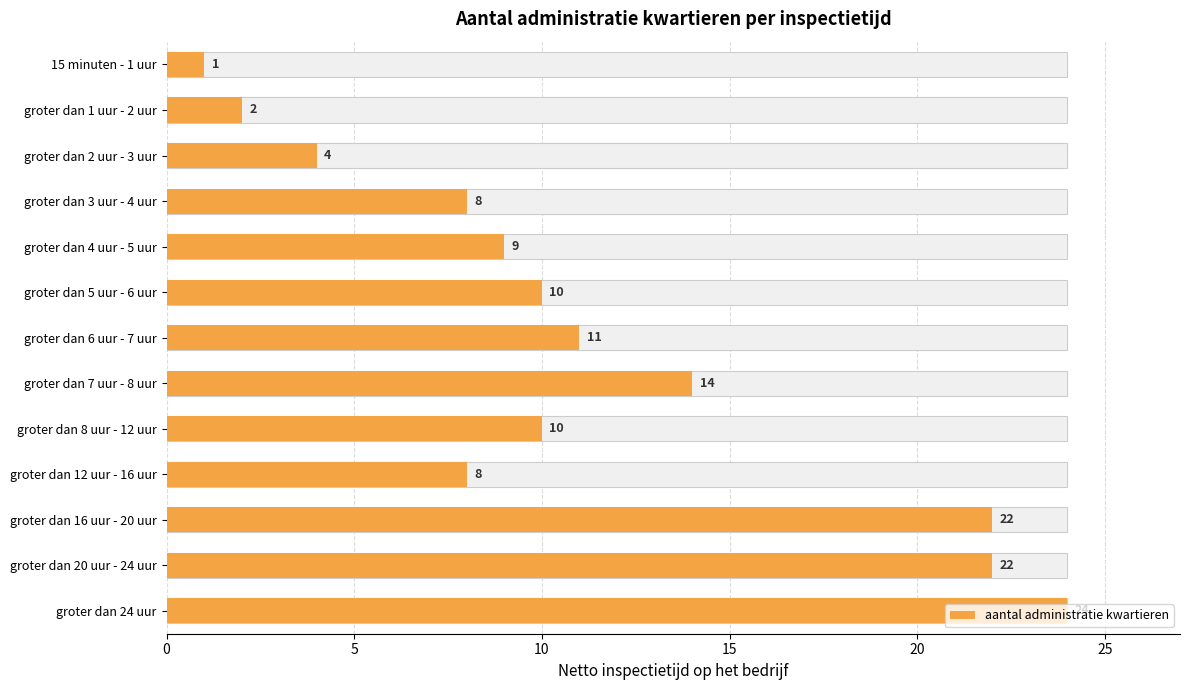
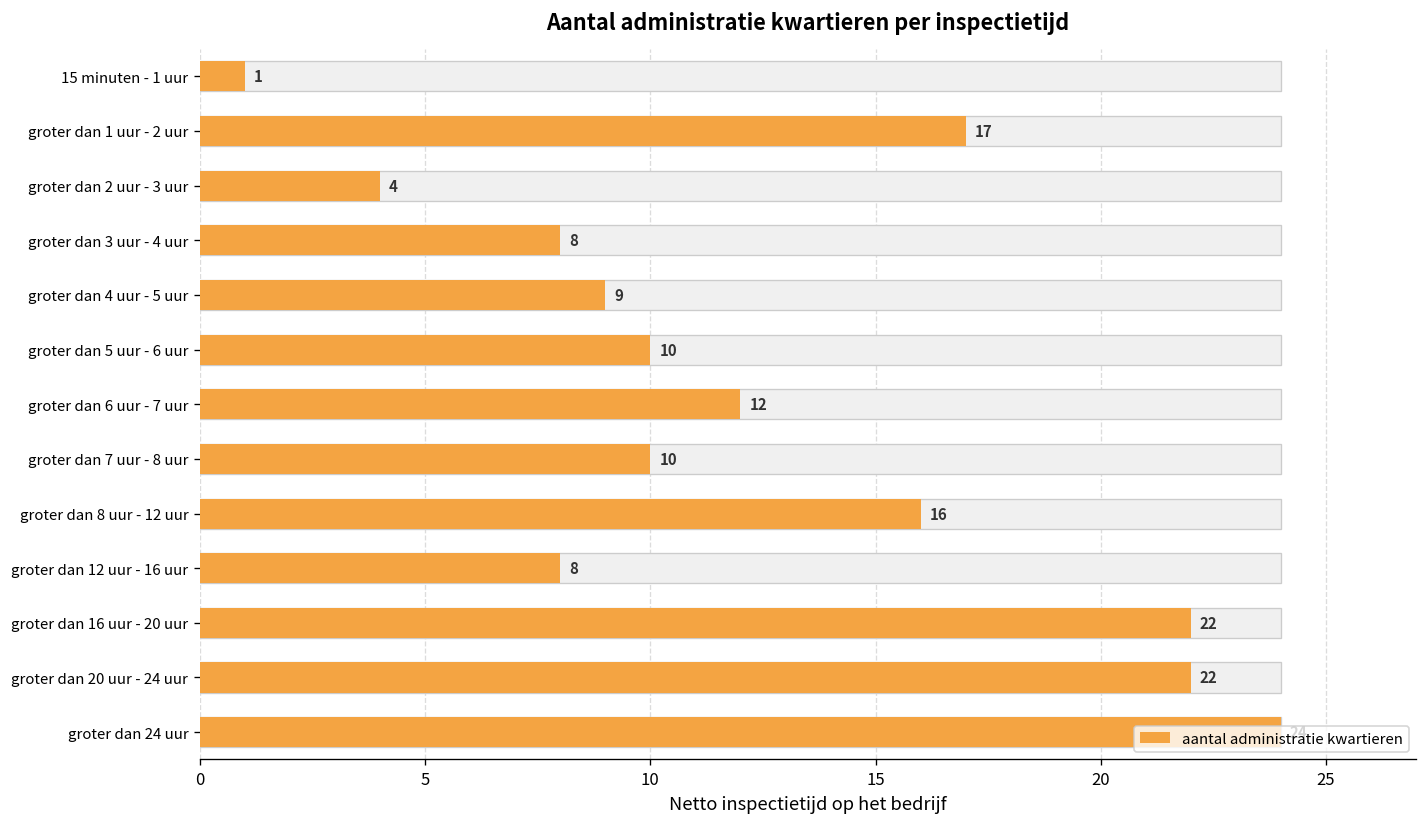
  {
    "aantal administratie kwartieren": {
-     "groter dan 1 uur - 2 uur": 2,
-     "groter dan 6 uur - 7 uur": 11,
-     "groter dan 7 uur - 8 uur": 14,
-     "groter dan 8 uur - 12 uur": 10
+     "groter dan 1 uur - 2 uur": 17,
+     "groter dan 6 uur - 7 uur": 12,
+     "groter dan 7 uur - 8 uur": 10,
+     "groter dan 8 uur - 12 uur": 16
    }
  }
